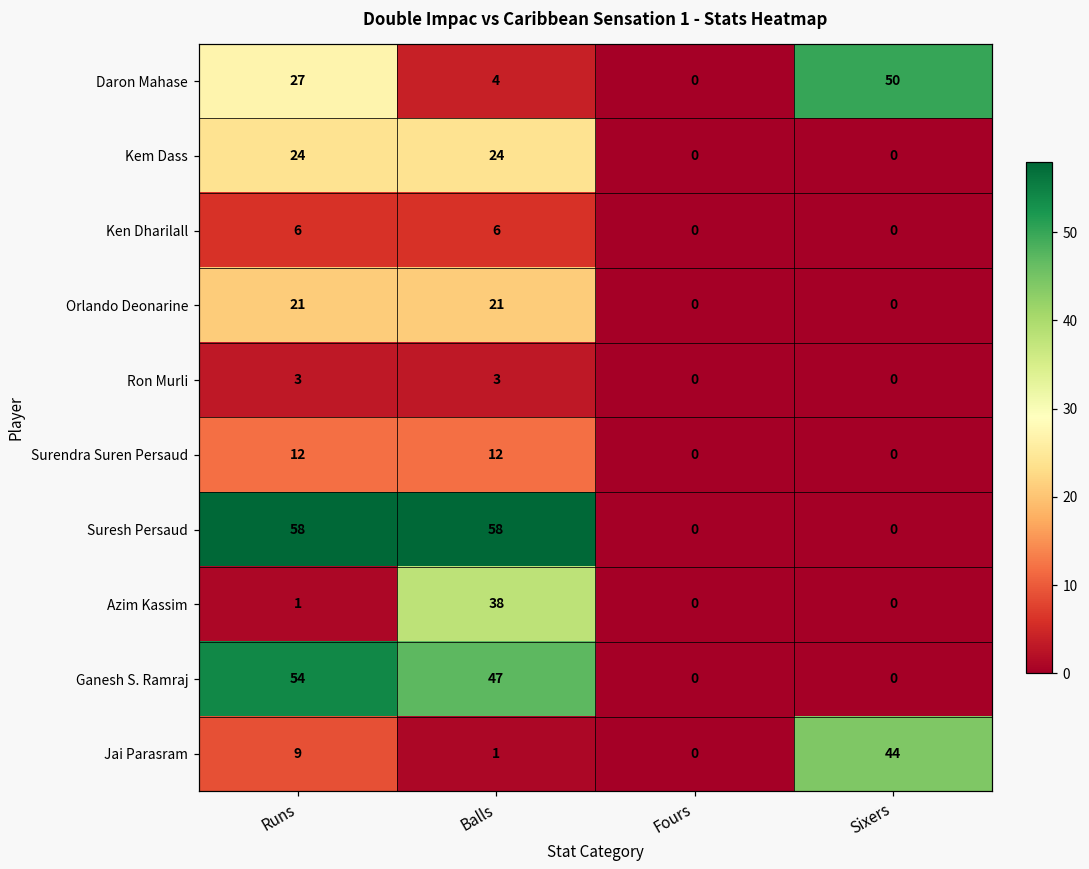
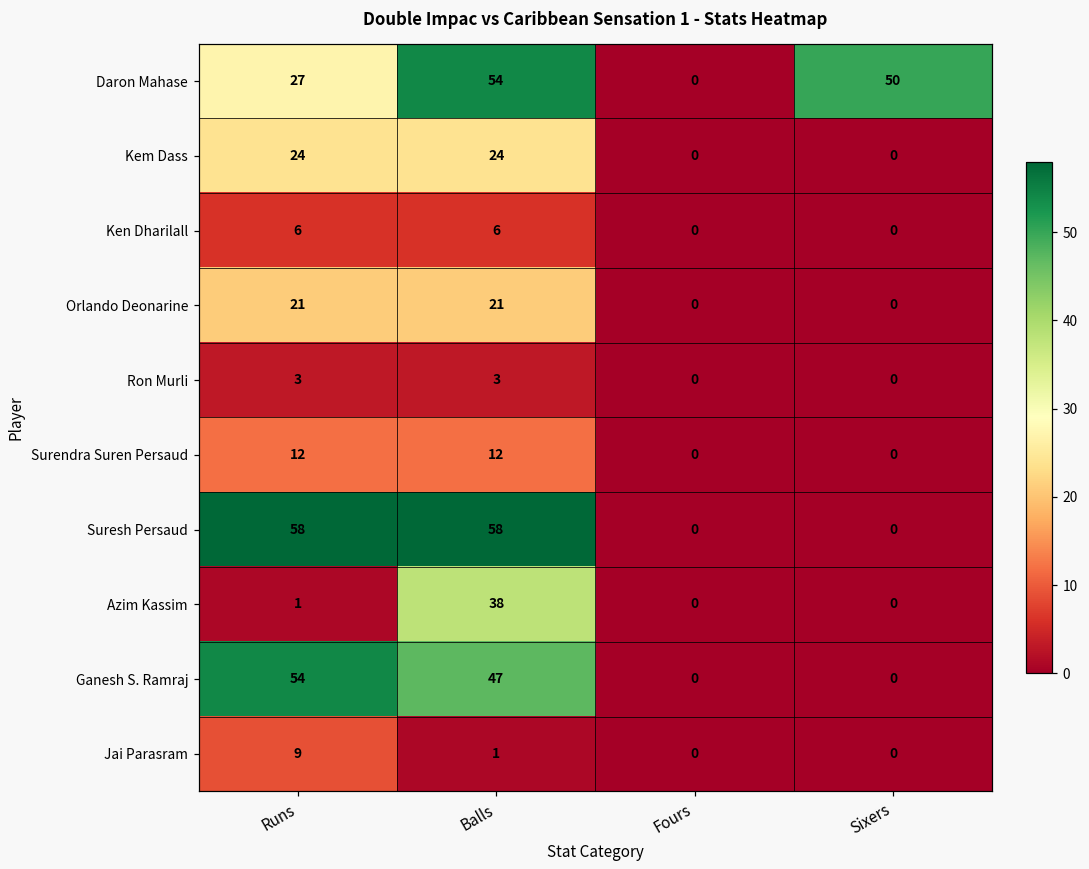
  {
    "Daron Mahase": {
      "Runs": 27,
-     "Balls": 4,
+     "Balls": 54,
      "Fours": 0,
      "Sixers": 50
    },
    "Kem Dass": {
      "Runs": 24,
      "Balls": 24,
      "Fours": 0,
      "Sixers": 0
    },
    "Ken Dharilall": {
      "Runs": 6,
      "Balls": 6,
      "Fours": 0,
      "Sixers": 0
    },
    "Orlando Deonarine": {
      "Runs": 21,
      "Balls": 21,
      "Fours": 0,
      "Sixers": 0
    },
    "Ron Murli": {
      "Runs": 3,
      "Balls": 3,
      "Fours": 0,
      "Sixers": 0
    },
    "Surendra Suren Persaud": {
      "Runs": 12,
      "Balls": 12,
      "Fours": 0,
      "Sixers": 0
    },
    "Suresh Persaud": {
      "Runs": 58,
      "Balls": 58,
      "Fours": 0,
      "Sixers": 0
    },
    "Azim Kassim": {
      "Runs": 1,
      "Balls": 38,
      "Fours": 0,
      "Sixers": 0
    },
    "Ganesh S. Ramraj": {
      "Runs": 54,
      "Balls": 47,
      "Fours": 0,
      "Sixers": 0
    },
    "Jai Parasram": {
      "Runs": 9,
      "Balls": 1,
      "Fours": 0,
-     "Sixers": 44
+     "Sixers": 0
    }
  }
